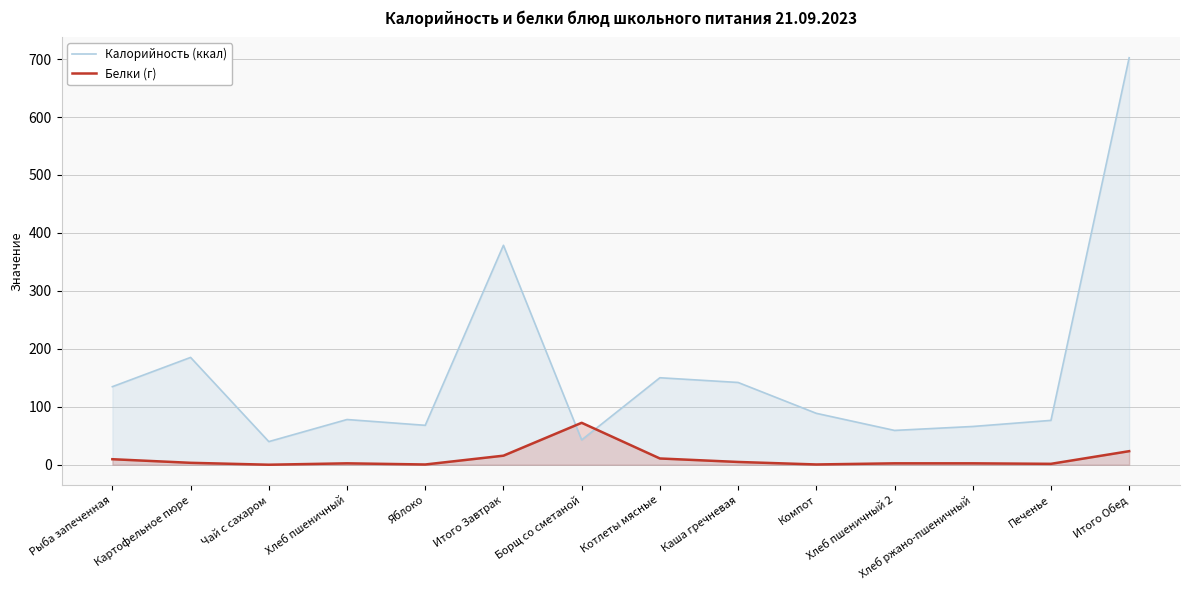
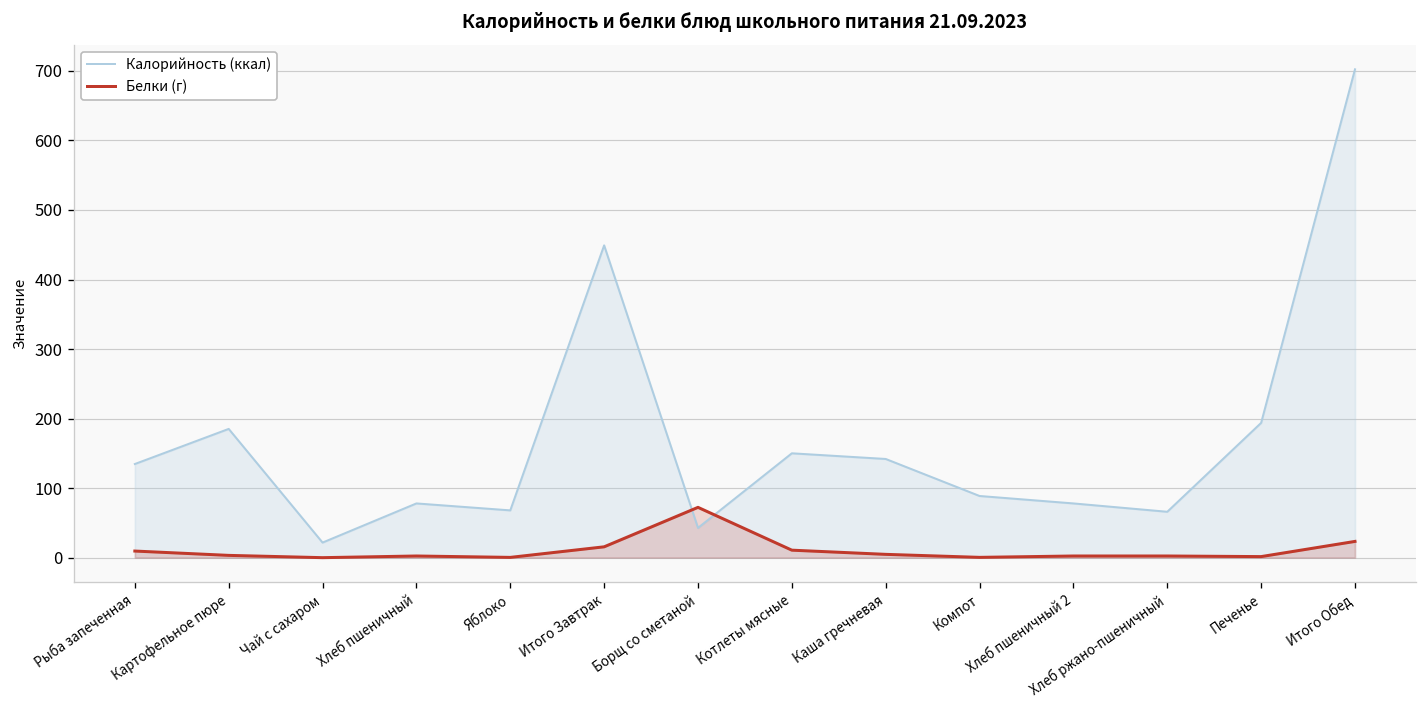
  {
    "Калорийность (ккал)": {
      "Рыба запеченная": 130,
      "Картофельное пюре": 190,
-     "Чай с сахаром": 40,
+     "Чай с сахаром": 20,
      "Хлеб пшеничный": 80,
      "Яблоко": 70,
-     "Итого Завтрак": 380,
+     "Итого Завтрак": 450,
      "Борщ со сметаной": 40,
      "Котлеты мясные": 150,
      "Каша гречневая": 140,
      "Компот": 90,
-     "Хлеб пшеничный 2": 60,
+     "Хлеб пшеничный 2": 80,
      "Хлеб ржано-пшеничный": 70,
-     "Печенье": 80,
+     "Печенье": 190,
      "Итого Обед": 700
    },
    "Белки (г)": {
      "Рыба запеченная": 10,
      "Картофельное пюре": 0,
      "Чай с сахаром": 0,
      "Хлеб пшеничный": 0,
      "Яблоко": 0,
      "Итого Завтрак": 20,
      "Борщ со сметаной": 70,
      "Котлеты мясные": 10,
      "Каша гречневая": 0,
      "Компот": 0,
      "Хлеб пшеничный 2": 0,
      "Хлеб ржано-пшеничный": 0,
      "Печенье": 0,
      "Итого Обед": 20
    }
  }
